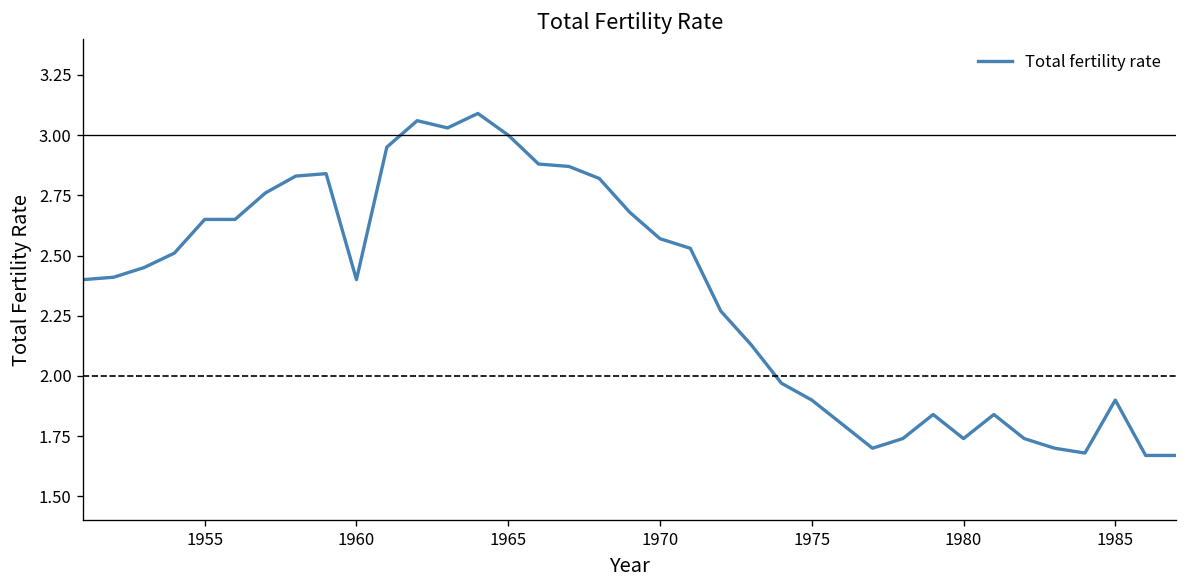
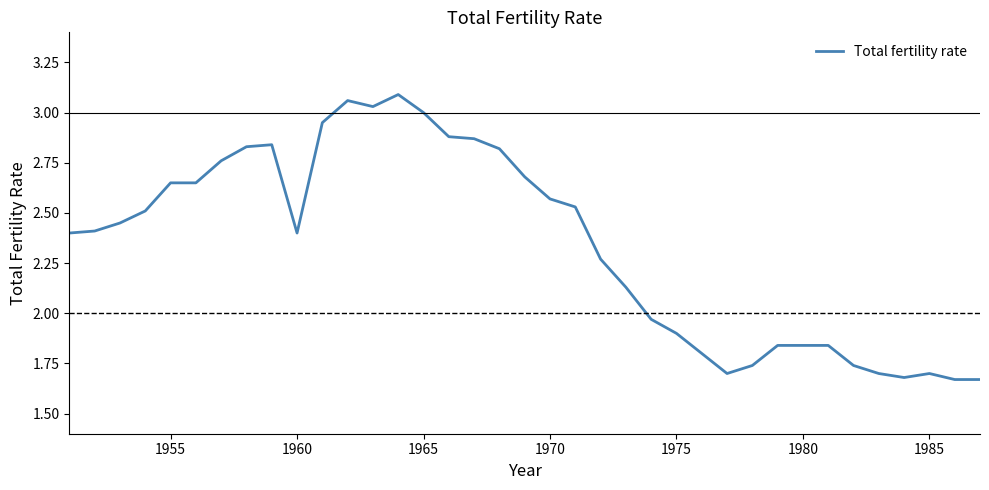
  {
    "1955": 2.65,
    "1960": 2.40,
    "1965": 3.00,
    "1970": 2.57,
    "1975": 1.90,
-   "1980": 1.74,
-   "1985": 1.9
+   "1980": 1.84,
+   "1985": 1.7
  }
